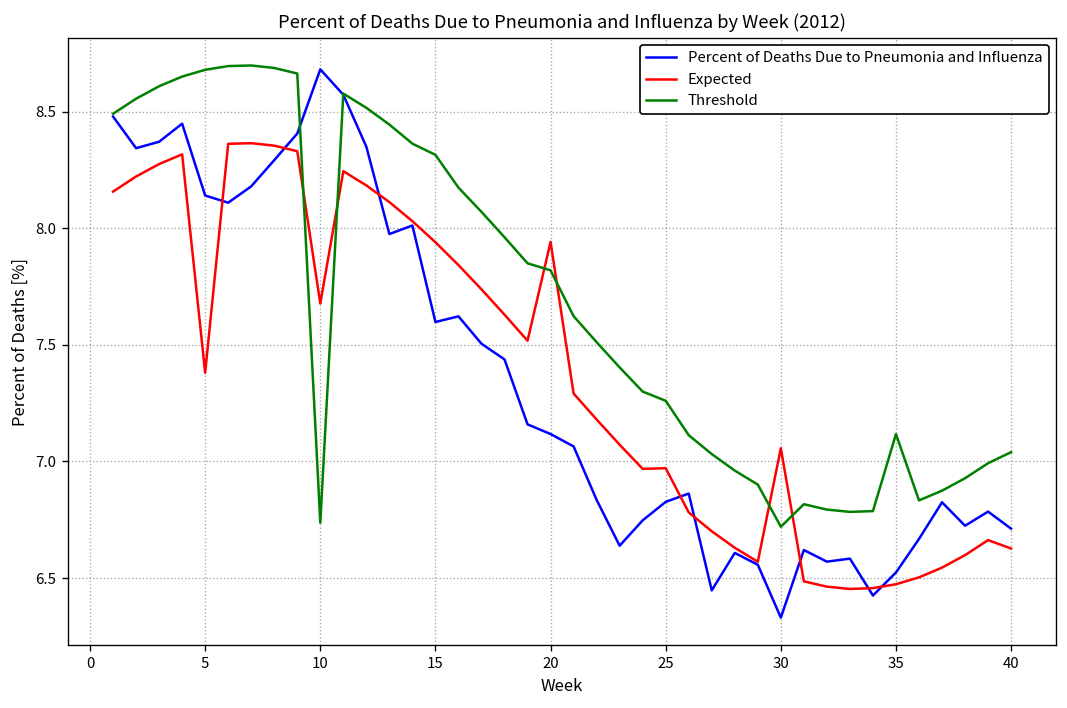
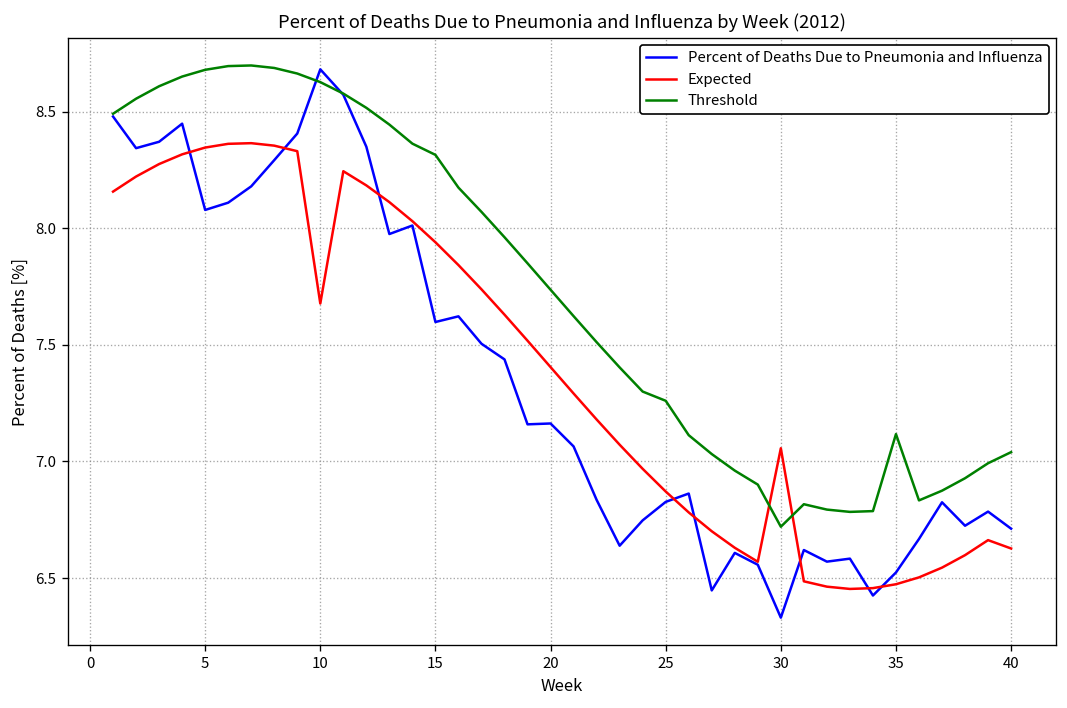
  {
    "Percent of Deaths Due to Pneumonia and Influenza": {
-     "5": 8.14,
+     "5": 8.08,
      "10": 8.68,
      "15": 7.60,
-     "20": 7.12,
+     "20": 7.16,
      "25": 6.83,
      "30": 6.33,
      "35": 6.52,
      "40": 6.71
    },
    "Expected": {
-     "5": 7.38,
+     "5": 8.35,
      "10": 7.68,
      "15": 7.94,
-     "20": 7.94,
-     "25": 6.97,
+     "20": 7.40,
+     "25": 6.87,
      "30": 7.06,
      "35": 6.47,
      "40": 6.63
    },
    "Threshold": {
      "5": 8.68,
-     "10": 6.74,
+     "10": 8.63,
      "15": 8.31,
-     "20": 7.82,
+     "20": 7.74,
      "25": 7.26,
      "30": 6.72,
      "35": 7.12,
      "40": 7.04
    }
  }
